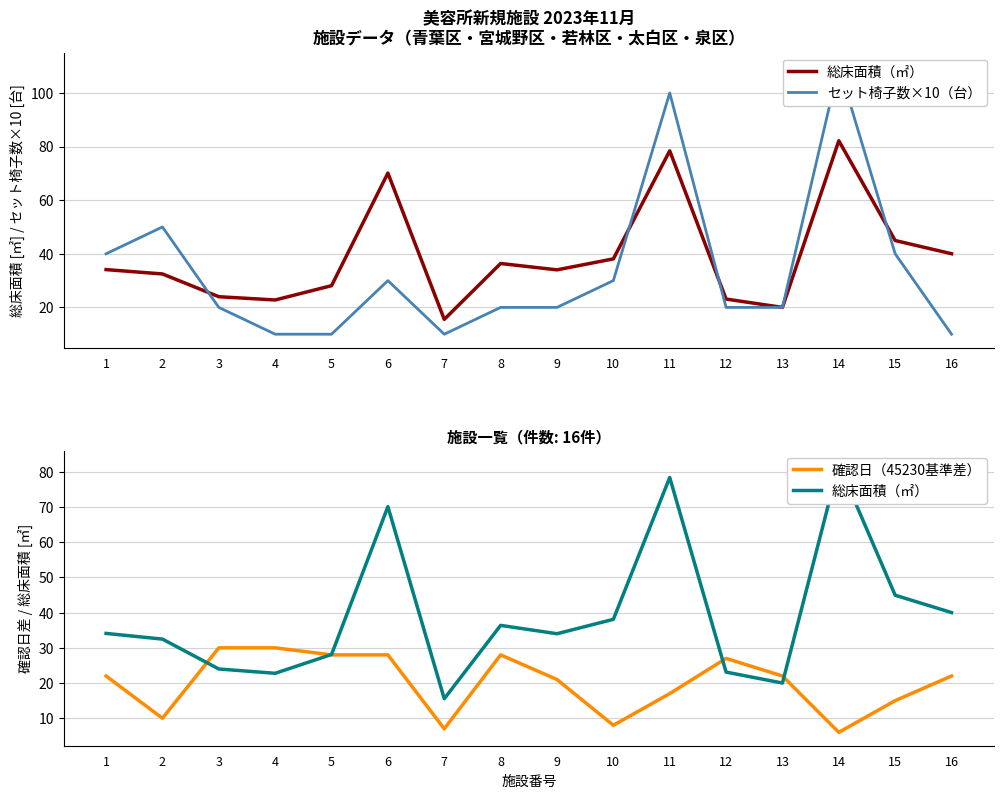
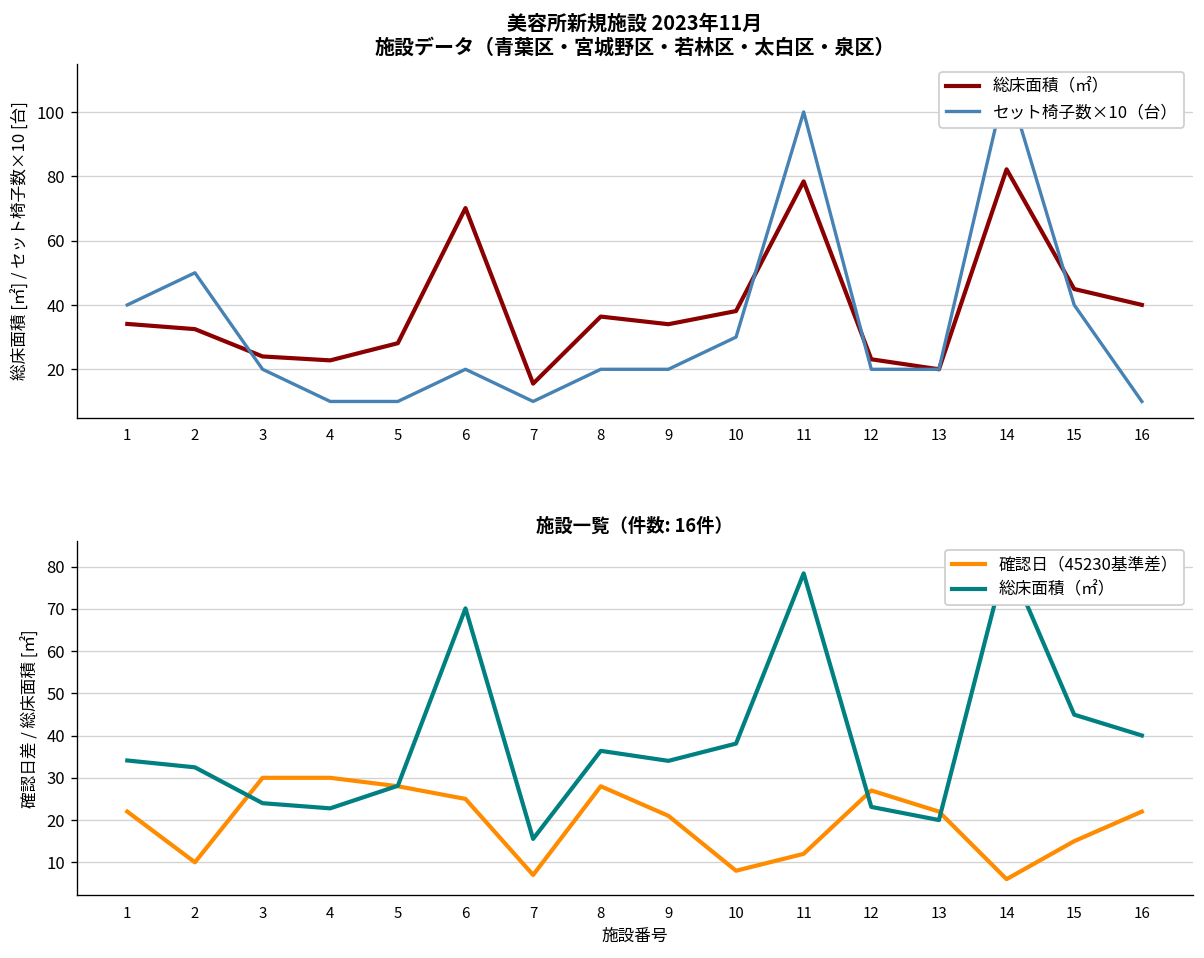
  {
    "美容所新規施設 2023年11月 施設データ（青葉区・宮城野区・若林区・太白区・泉区）": {
      "セット椅子数×10（台）": {
        "1": 40,
        "2": 50,
        "3": 20,
        "4": 10,
        "5": 10,
-       "6": 30,
+       "6": 20,
        "7": 10,
        "8": 20,
        "9": 20,
        "10": 30,
        "11": 100,
        "12": 20,
        "15": 40,
        "16": 10
      }
    },
    "施設一覧（件数: 16件）": {
      "確認日（45230基準差）": {
        "1": 22,
        "2": 10,
        "3": 30,
        "4": 30,
-       "6": 28,
+       "6": 25,
        "7": 7,
        "8": 28,
        "9": 21,
        "10": 8,
-       "11": 17,
+       "11": 12,
        "12": 27,
        "13": 22,
        "14": 6,
        "15": 15,
        "16": 22
      },
      "総床面積（㎡）": {
        "1": 34,
        "2": 32,
        "3": 24,
        "4": 23,
        "6": 70,
        "7": 16,
        "8": 36,
        "9": 34,
        "10": 38,
        "11": 78,
        "12": 23,
        "13": 20,
        "15": 45,
        "16": 40
      }
    }
  }
